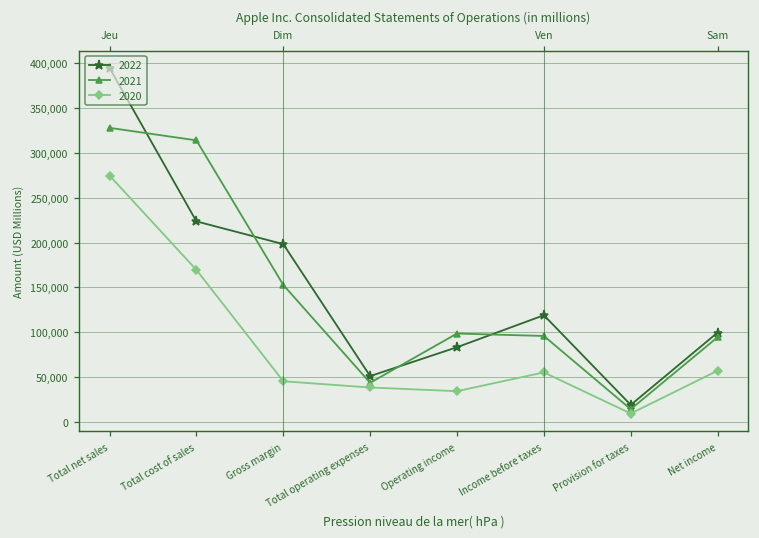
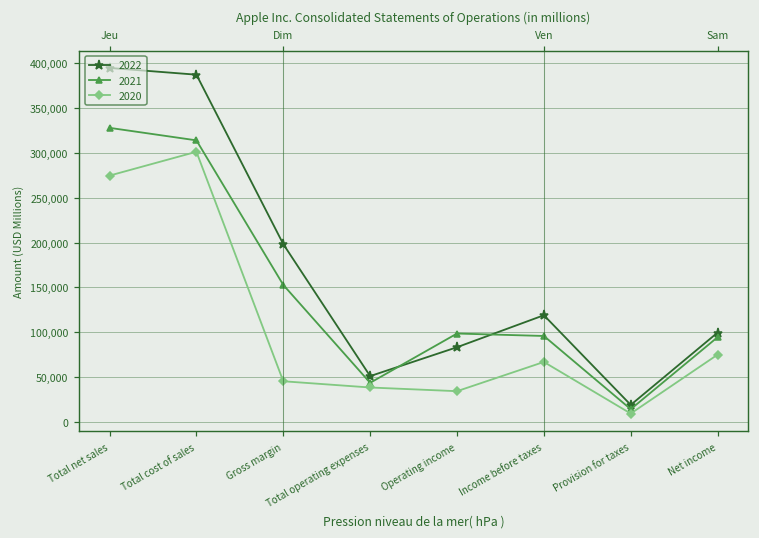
  {
    "2022": {
-     "Total cost of sales": "220,000",
+     "Total cost of sales": "390,000",
      "Gross margin": "200,000",
      "Total operating expenses": "50,000",
      "Operating income": "80,000",
      "Income before taxes": "120,000",
      "Provision for taxes": "20,000",
      "Net income": "100,000"
    },
    "2021": {
      "Total net sales": "330,000",
      "Total cost of sales": "310,000",
      "Gross margin": "150,000",
      "Total operating expenses": "40,000",
      "Operating income": "100,000",
      "Income before taxes": "100,000",
      "Provision for taxes": "10,000",
      "Net income": "90,000"
    },
    "2020": {
      "Total net sales": "270,000",
-     "Total cost of sales": "170,000",
+     "Total cost of sales": "300,000",
      "Gross margin": "50,000",
      "Total operating expenses": "40,000",
      "Operating income": "30,000",
-     "Income before taxes": "60,000",
+     "Income before taxes": "70,000",
      "Provision for taxes": "10,000",
-     "Net income": "60,000"
+     "Net income": "80,000"
    }
  }
